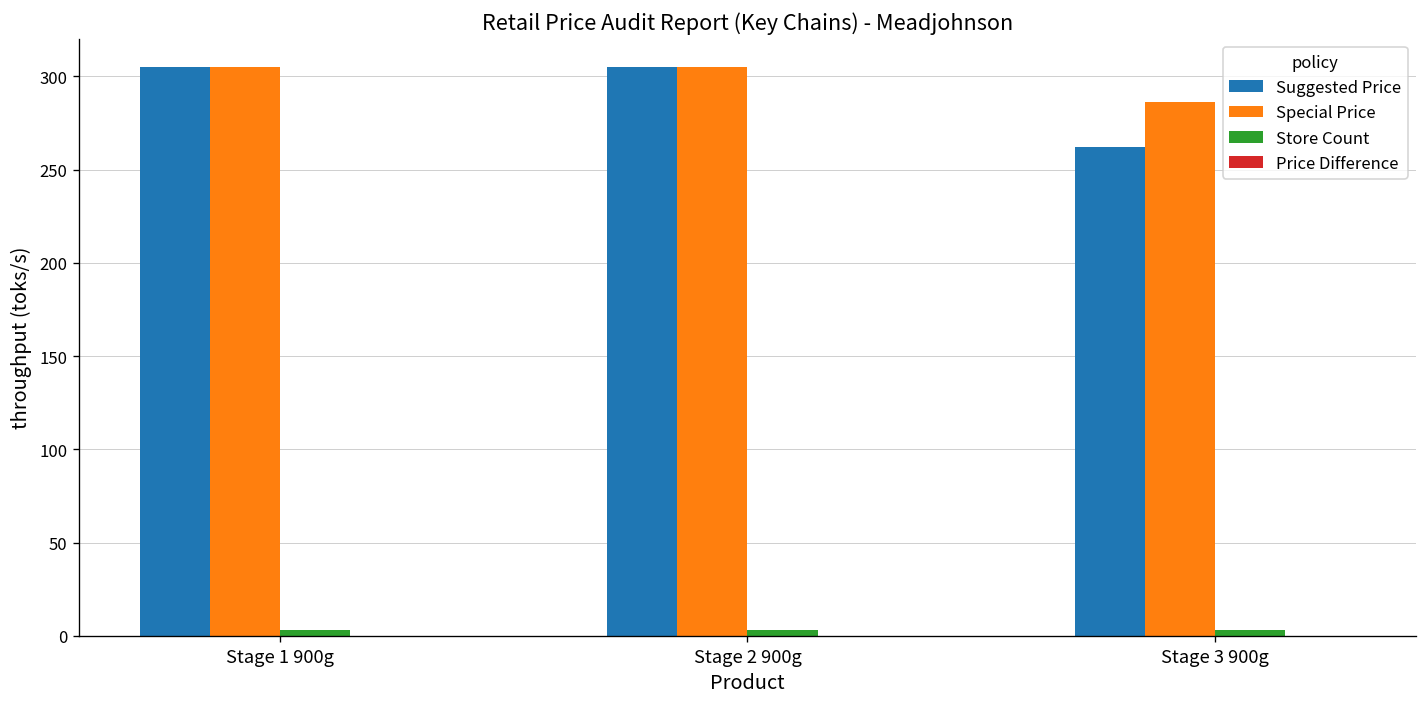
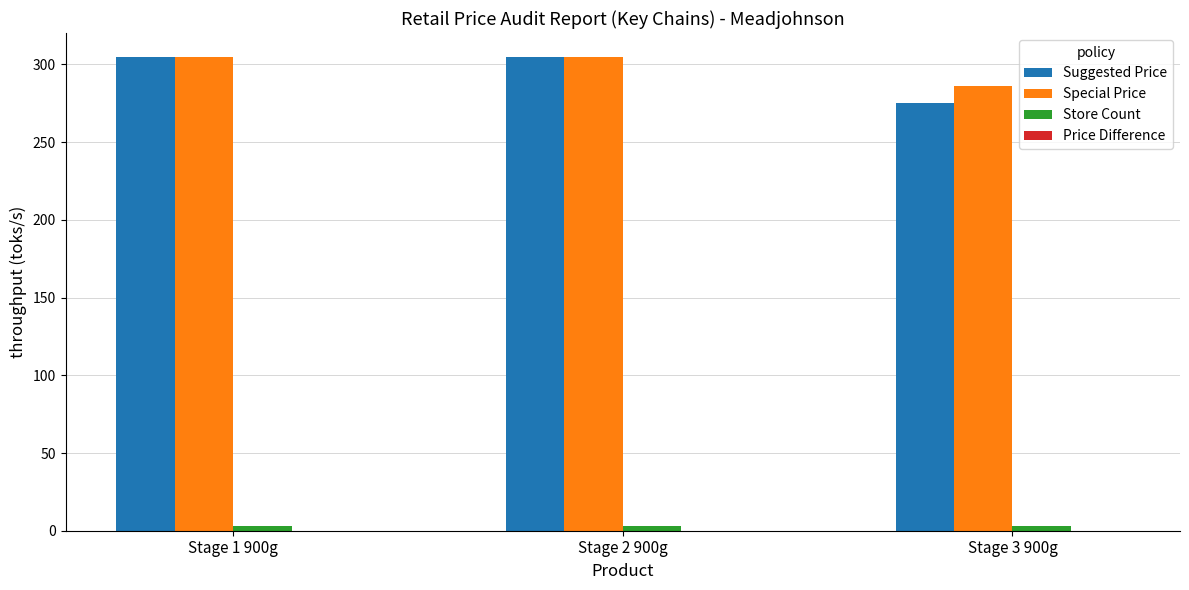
  {
    "Suggested Price": {
      "Stage 1 900g": 305,
      "Stage 2 900g": 305,
-     "Stage 3 900g": 262
+     "Stage 3 900g": 275
    },
    "Special Price": {
      "Stage 1 900g": 305,
      "Stage 2 900g": 305,
      "Stage 3 900g": 286
    },
    "Store Count": {
      "Stage 1 900g": 3,
      "Stage 2 900g": 3,
      "Stage 3 900g": 3
    },
    "Price Difference": {
      "Stage 1 900g": 0,
      "Stage 2 900g": 0,
      "Stage 3 900g": 0
    }
  }
